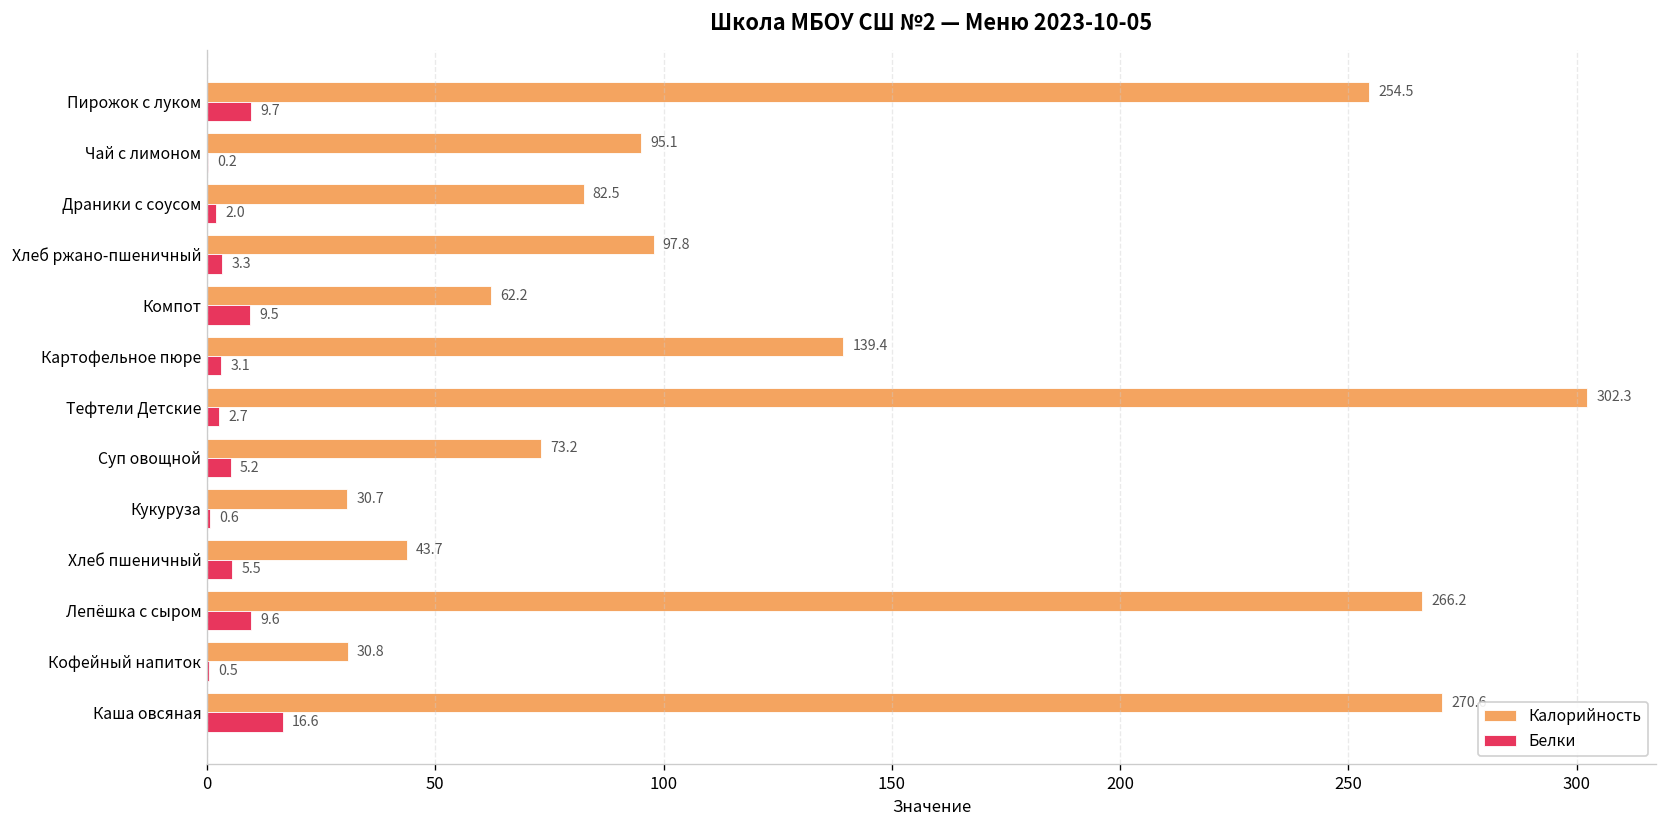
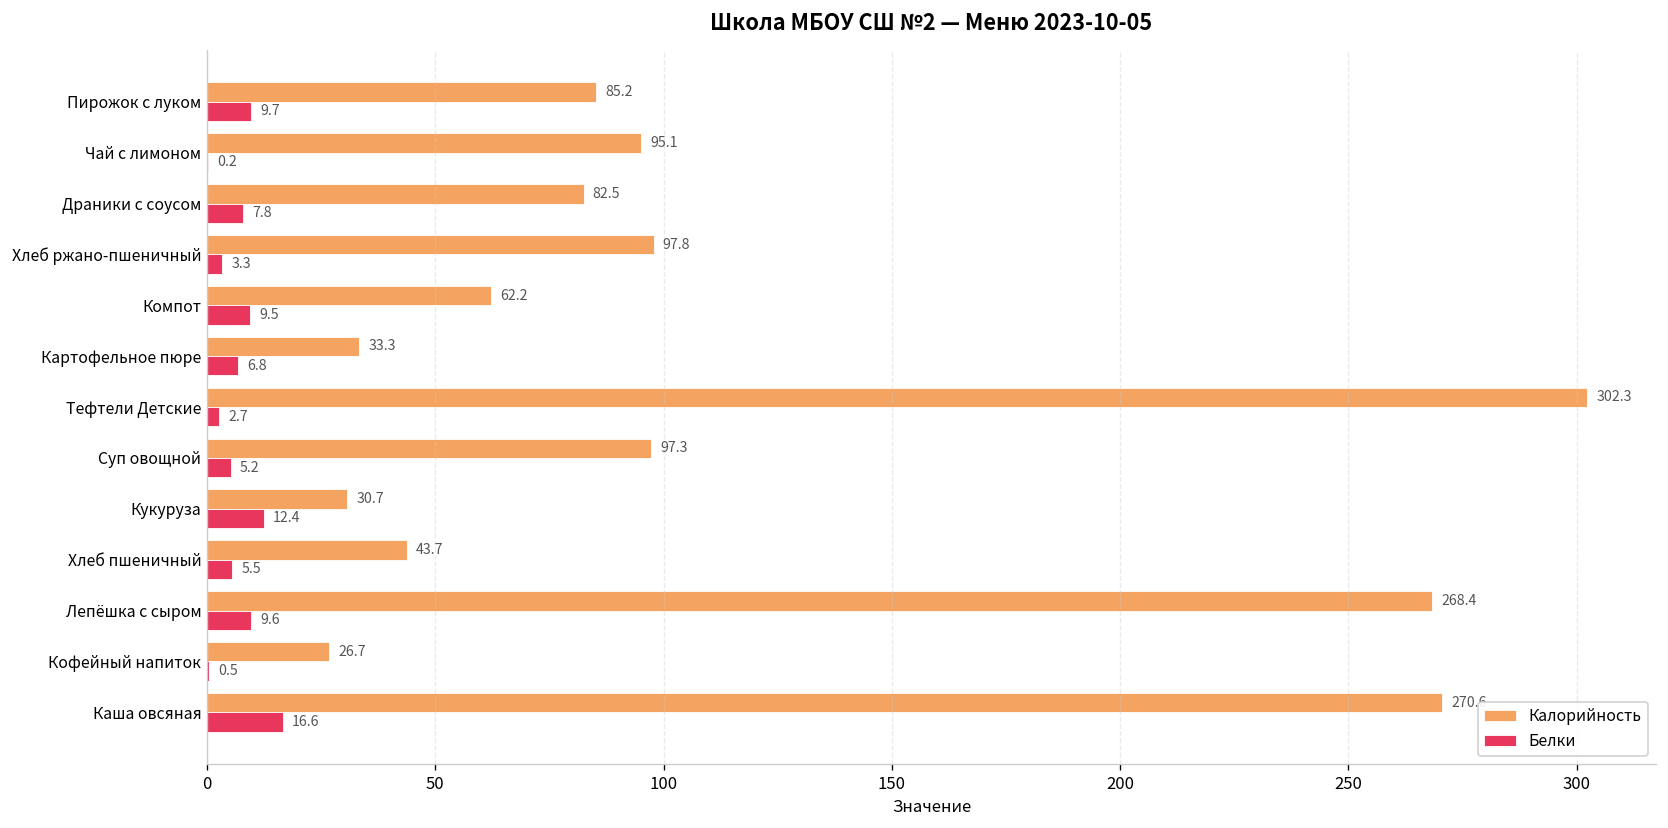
  {
    "Калорийность": {
-     "Пирожок с луком": 254.5,
+     "Пирожок с луком": 85.2,
      "Чай с лимоном": 95.1,
      "Драники с соусом": 82.5,
      "Хлеб ржано-пшеничный": 97.8,
      "Компот": 62.2,
-     "Картофельное пюре": 139.4,
+     "Картофельное пюре": 33.3,
      "Тефтели Детские": 302.3,
-     "Суп овощной": 73.2,
+     "Суп овощной": 97.3,
      "Кукуруза": 30.7,
      "Хлеб пшеничный": 43.7,
-     "Лепёшка с сыром": 266.2,
-     "Кофейный напиток": 30.8
+     "Лепёшка с сыром": 268.4,
+     "Кофейный напиток": 26.7
    },
    "Белки": {
      "Пирожок с луком": 9.7,
      "Чай с лимоном": 0.2,
-     "Драники с соусом": 2.0,
+     "Драники с соусом": 7.8,
      "Хлеб ржано-пшеничный": 3.3,
      "Компот": 9.5,
-     "Картофельное пюре": 3.1,
+     "Картофельное пюре": 6.8,
      "Тефтели Детские": 2.7,
      "Суп овощной": 5.2,
-     "Кукуруза": 0.6,
+     "Кукуруза": 12.4,
      "Хлеб пшеничный": 5.5,
      "Лепёшка с сыром": 9.6,
      "Кофейный напиток": 0.5,
      "Каша овсяная": 16.6
    }
  }
